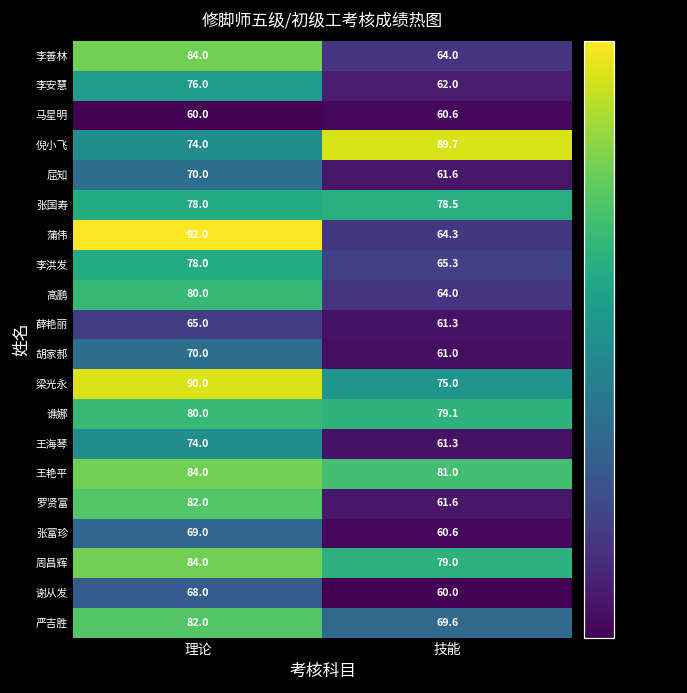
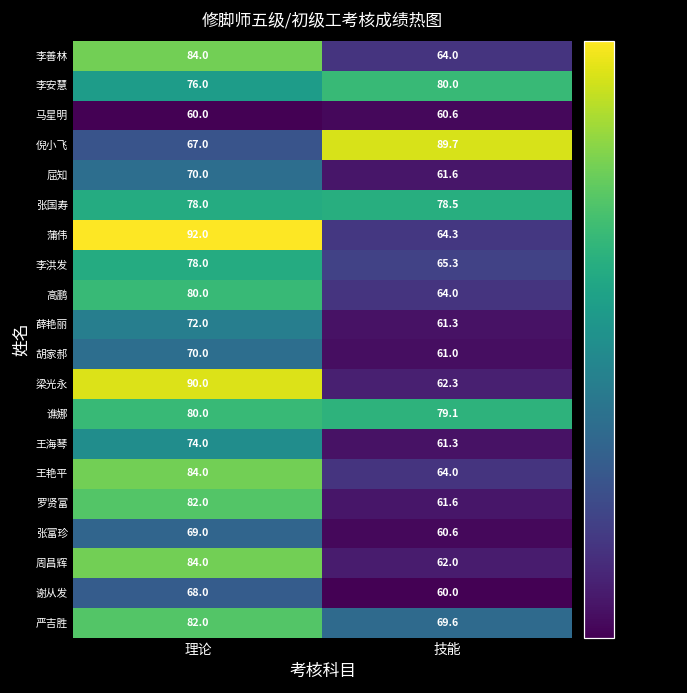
  {
    "李善林": {
      "理论": 84.0,
      "技能": 64.0
    },
    "李安慧": {
      "理论": 76.0,
-     "技能": 62.0
+     "技能": 80.0
    },
    "马星明": {
      "理论": 60.0,
      "技能": 60.6
    },
    "倪小飞": {
-     "理论": 74.0,
+     "理论": 67.0,
      "技能": 89.7
    },
    "屈知": {
      "理论": 70.0,
      "技能": 61.6
    },
    "张国寿": {
      "理论": 78.0,
      "技能": 78.5
    },
    "蒲伟": {
      "理论": 92.0,
      "技能": 64.3
    },
    "李洪发": {
      "理论": 78.0,
      "技能": 65.3
    },
    "高鹏": {
      "理论": 80.0,
      "技能": 64.0
    },
    "薛艳丽": {
-     "理论": 65.0,
+     "理论": 72.0,
      "技能": 61.3
    },
    "胡家郝": {
      "理论": 70.0,
      "技能": 61.0
    },
    "梁光永": {
      "理论": 90.0,
-     "技能": 75.0
+     "技能": 62.3
    },
    "谯娜": {
      "理论": 80.0,
      "技能": 79.1
    },
    "王海琴": {
      "理论": 74.0,
      "技能": 61.3
    },
    "王艳平": {
      "理论": 84.0,
-     "技能": 81.0
+     "技能": 64.0
    },
    "罗贤富": {
      "理论": 82.0,
      "技能": 61.6
    },
    "张富珍": {
      "理论": 69.0,
      "技能": 60.6
    },
    "周昌辉": {
      "理论": 84.0,
-     "技能": 79.0
+     "技能": 62.0
    },
    "谢从发": {
      "理论": 68.0,
      "技能": 60.0
    },
    "严吉胜": {
      "理论": 82.0,
      "技能": 69.6
    }
  }
